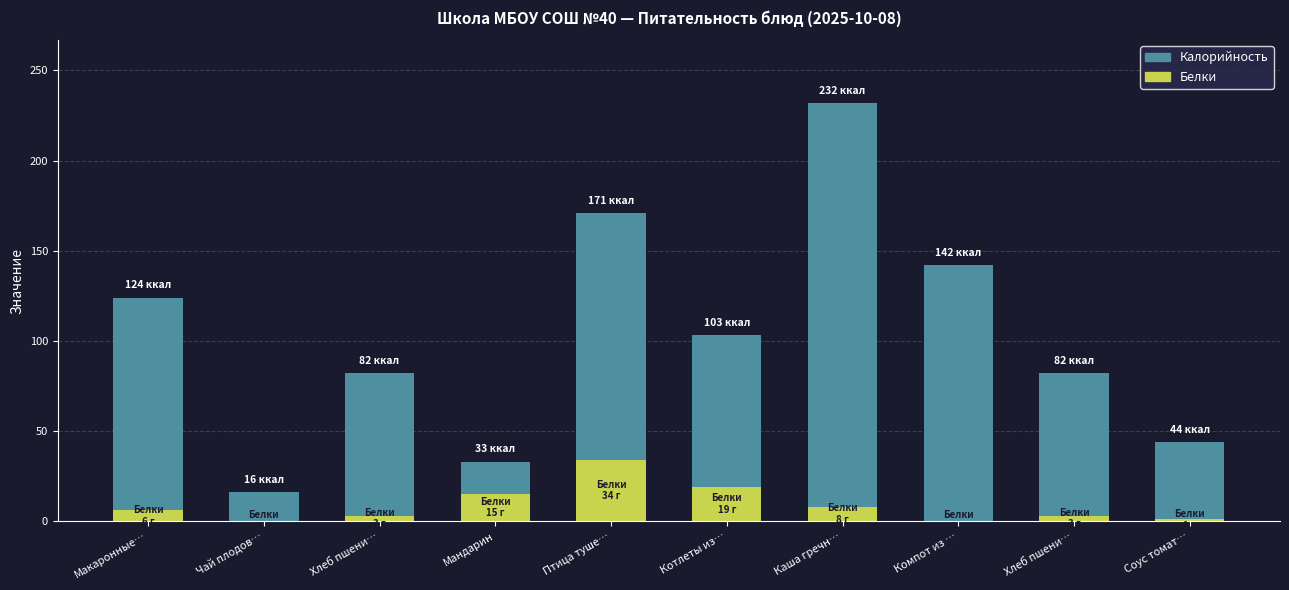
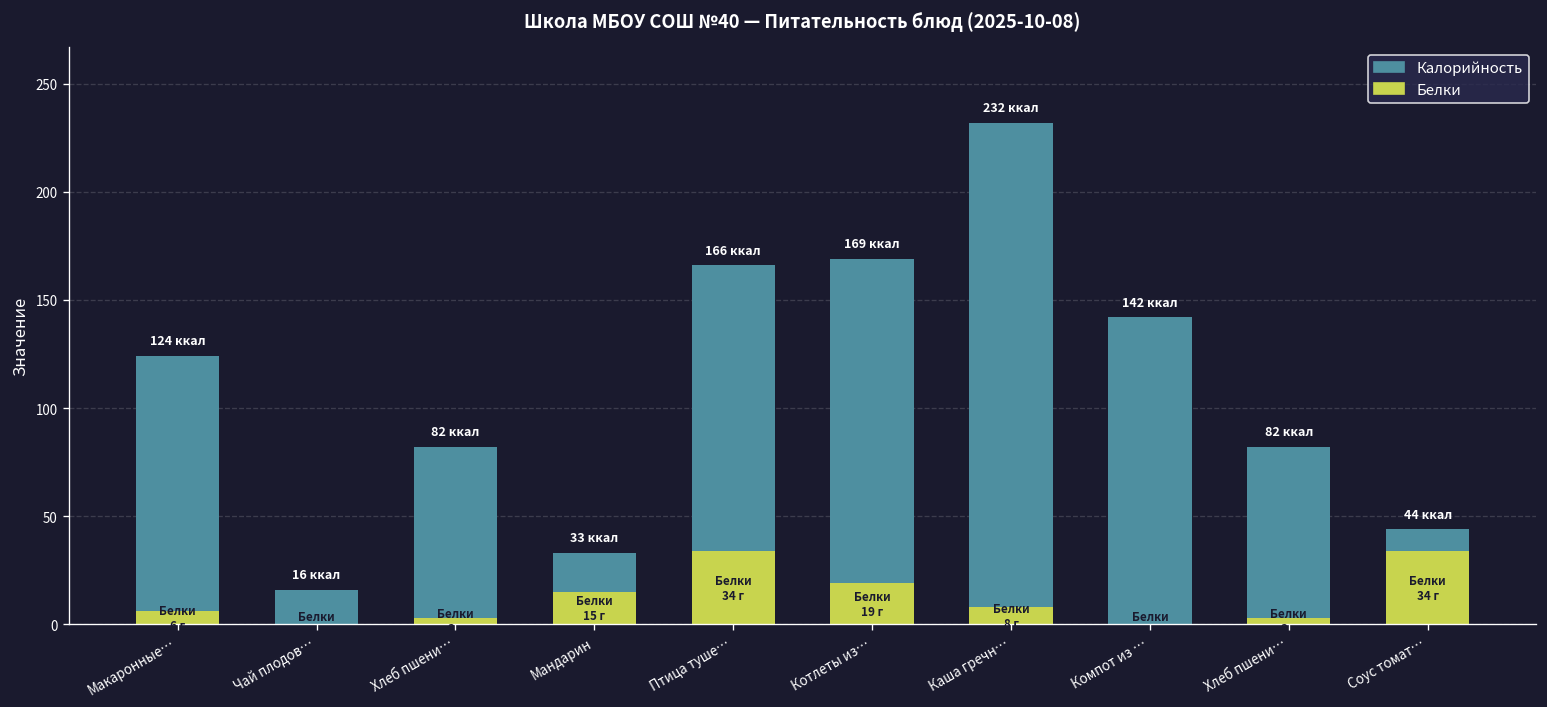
  {
    "Калорийность": {
      "Макаронные…": 124,
      "Чай плодов…": 16,
      "Мандарин": 33,
-     "Птица туше…": 171,
-     "Котлеты из…": 103,
+     "Птица туше…": 166,
+     "Котлеты из…": 169,
      "Каша гречн…": 232,
      "Компот из …": 142,
      "Соус томат…": 44
    },
    "Белки": {
      "Чай плодов…": 0,
      "Компот из …": 0,
-     "Соус томат…": 1
+     "Соус томат…": 34
    }
  }
